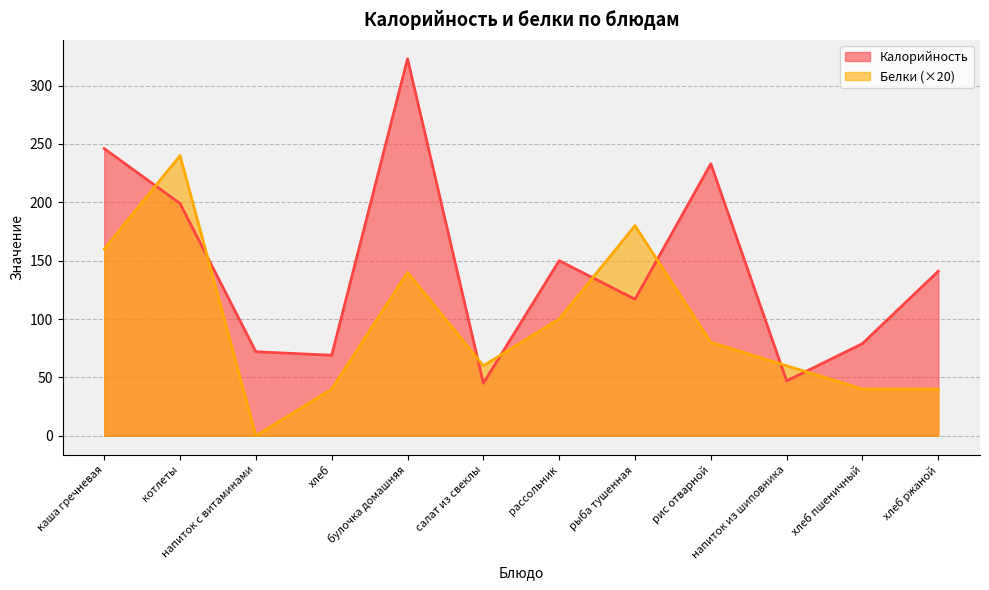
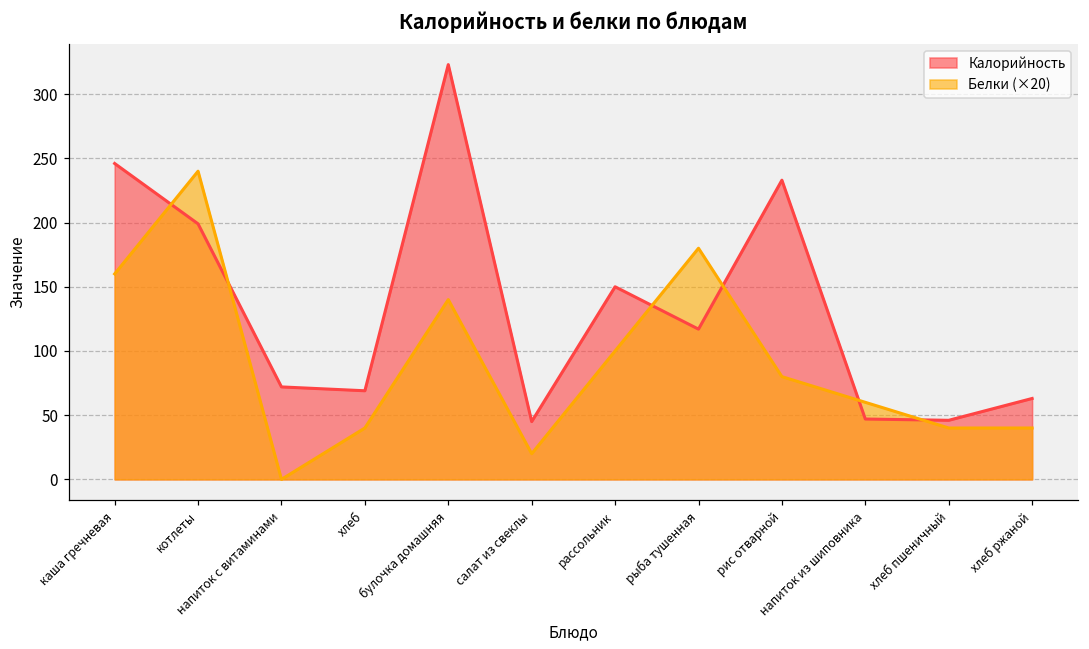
  {
    "Калорийность": {
      "каша гречневая": 246,
      "котлеты": 199,
      "напиток с витаминами": 72,
      "хлеб": 69,
      "булочка домашняя": 323,
      "салат из свеклы": 45,
      "рассольник": 150,
      "рыба тушенная": 117,
      "рис отварной": 233,
      "напиток из шиповника": 47,
-     "хлеб пшеничный": 79,
-     "хлеб ржаной": 141
+     "хлеб пшеничный": 46,
+     "хлеб ржаной": 63
    },
    "Белки (×20)": {
      "каша гречневая": 160,
      "котлеты": 240,
      "напиток с витаминами": 0,
      "хлеб": 40,
      "булочка домашняя": 140,
-     "салат из свеклы": 60,
+     "салат из свеклы": 20,
      "рассольник": 100,
      "рыба тушенная": 180,
      "рис отварной": 80,
      "напиток из шиповника": 60,
      "хлеб пшеничный": 40,
      "хлеб ржаной": 40
    }
  }
